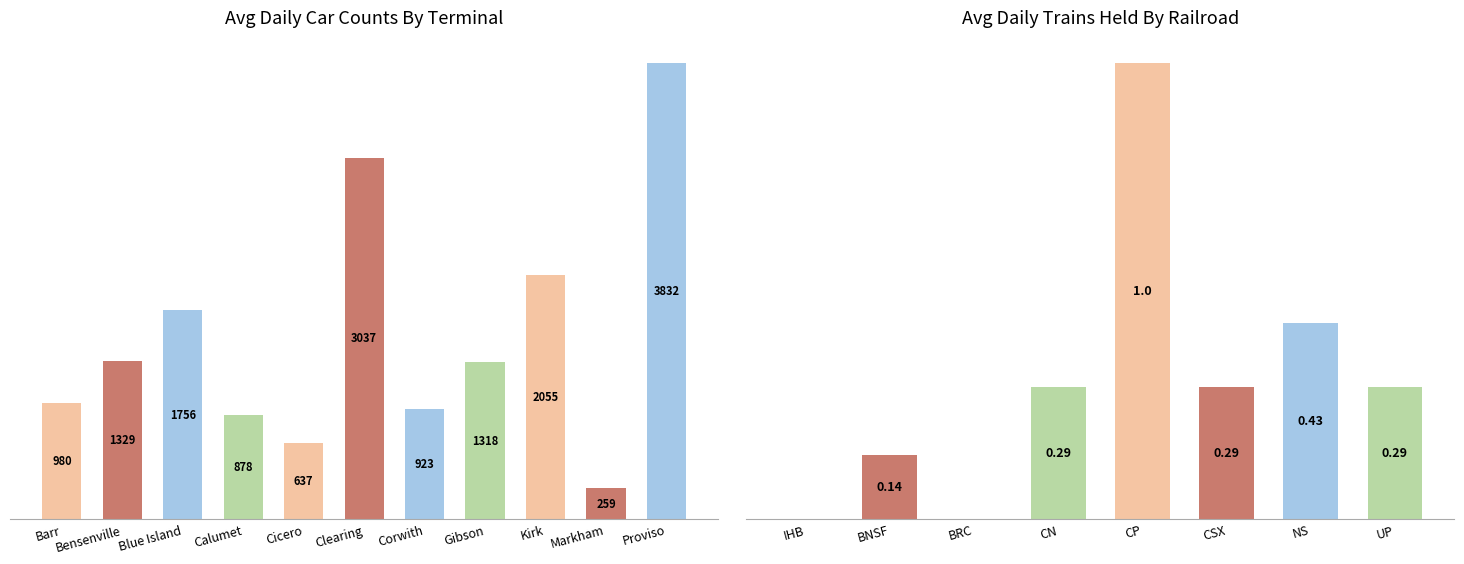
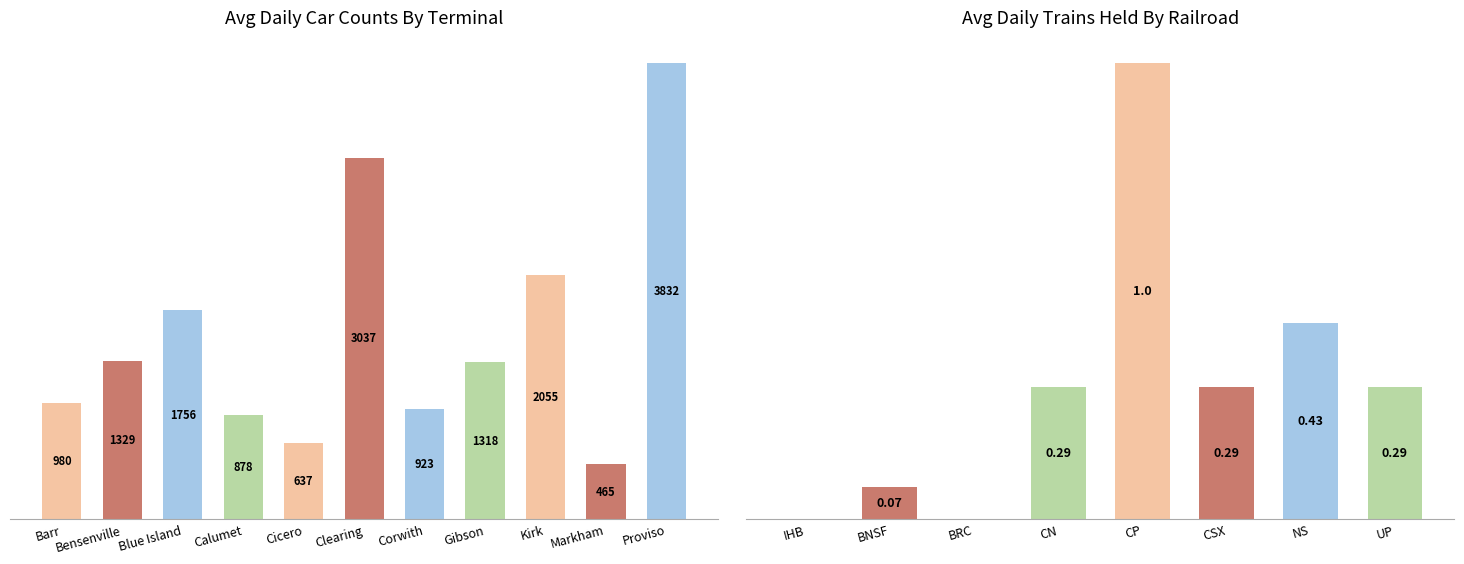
  {
    "Avg Daily Car Counts By Terminal": {
      "Barr": 980,
      "Bensenville": 1329,
      "Blue Island": 1756,
      "Calumet": 878,
      "Cicero": 637,
      "Clearing": 3037,
      "Corwith": 923,
      "Gibson": 1318,
      "Kirk": 2055,
-     "Markham": 259,
+     "Markham": 465,
      "Proviso": 3832
    },
    "Avg Daily Trains Held By Railroad": {
-     "BNSF": 0.14,
+     "BNSF": 0.07,
      "CN": 0.29,
      "CP": 1.0,
      "CSX": 0.29,
      "NS": 0.43,
      "UP": 0.29
    }
  }
